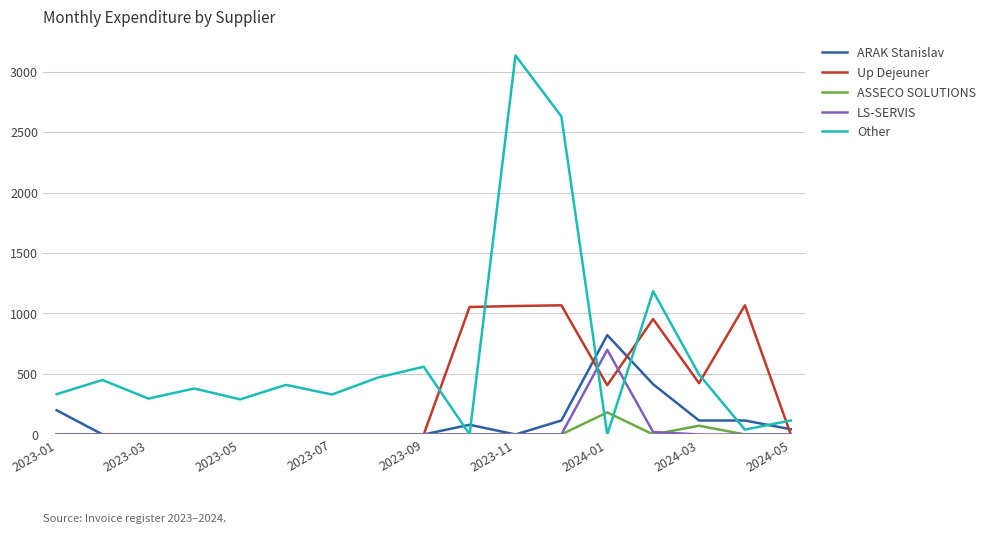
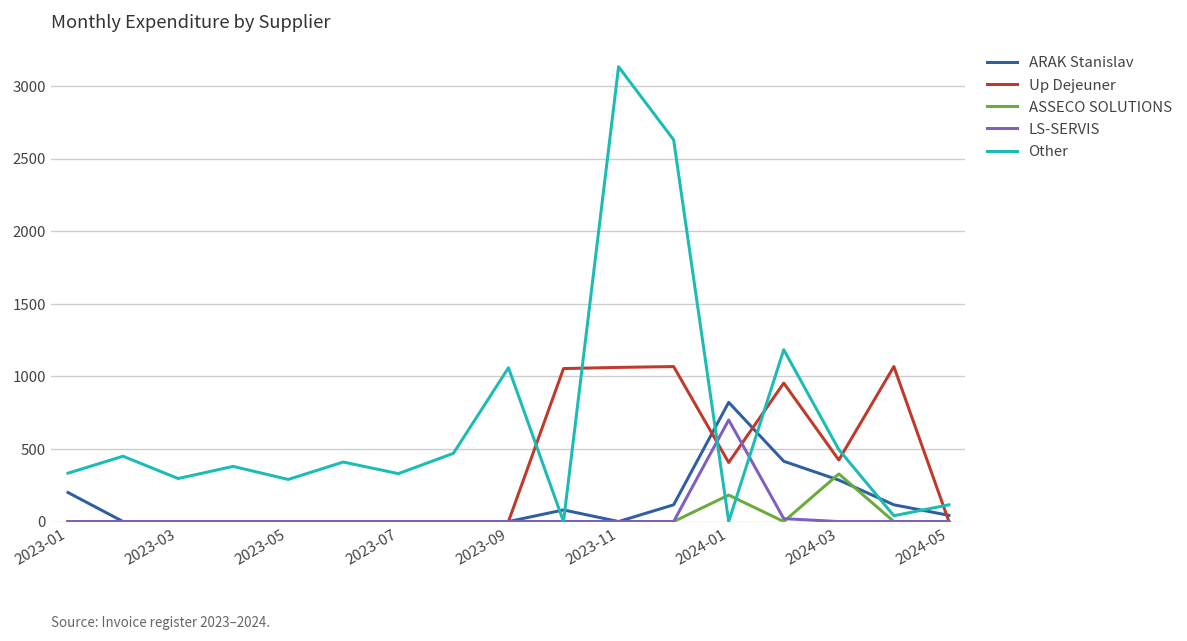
  {
    "ARAK Stanislav": {
      "2023-01": 200,
      "2024-01": 820,
-     "2024-03": 120,
+     "2024-03": 290,
      "2024-05": 40
    },
    "Up Dejeuner": {
      "2023-11": 1060,
      "2024-01": 410,
      "2024-03": 420
    },
    "ASSECO SOLUTIONS": {
      "2024-01": 180,
-     "2024-03": 70
+     "2024-03": 330
    },
    "LS-SERVIS": {
      "2024-01": 700,
      "2024-03": 0
    },
    "Other": {
      "2023-01": 330,
      "2023-03": 300,
      "2023-05": 290,
      "2023-07": 330,
-     "2023-09": 560,
+     "2023-09": 1060,
      "2023-11": 3130,
      "2024-01": 0,
      "2024-03": 500,
      "2024-05": 120
    }
  }
